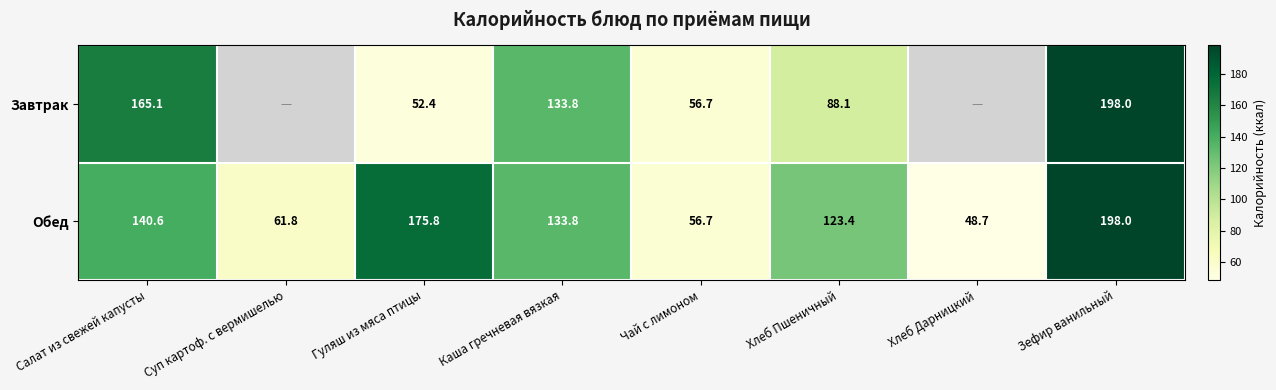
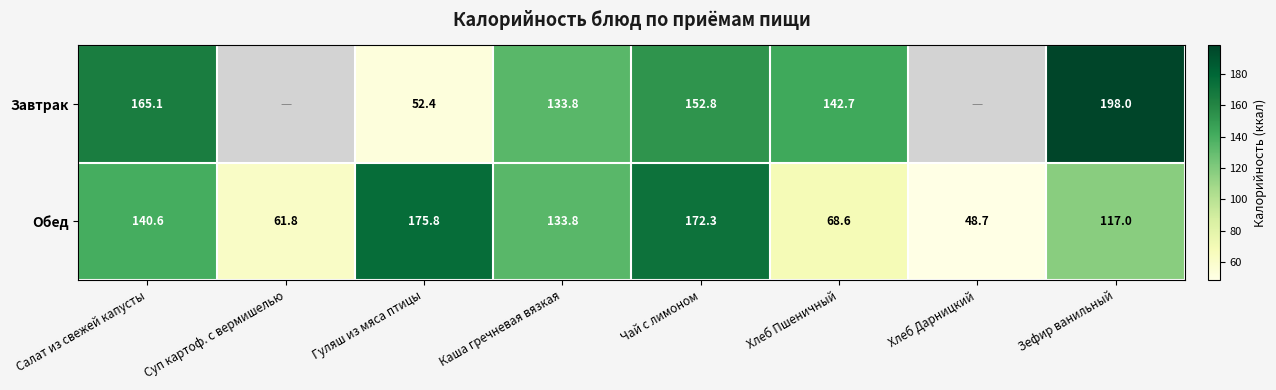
  {
    "Завтрак": {
      "Салат из свежей капусты": 165.1,
      "Гуляш из мяса птицы": 52.4,
      "Каша гречневая вязкая": 133.8,
-     "Чай с лимоном": 56.7,
-     "Хлеб Пшеничный": 88.1,
+     "Чай с лимоном": 152.8,
+     "Хлеб Пшеничный": 142.7,
      "Зефир ванильный": 198.0
    },
    "Обед": {
      "Салат из свежей капусты": 140.6,
      "Суп картоф. с вермишелью": 61.8,
      "Гуляш из мяса птицы": 175.8,
      "Каша гречневая вязкая": 133.8,
-     "Чай с лимоном": 56.7,
-     "Хлеб Пшеничный": 123.4,
+     "Чай с лимоном": 172.3,
+     "Хлеб Пшеничный": 68.6,
      "Хлеб Дарницкий": 48.7,
-     "Зефир ванильный": 198.0
+     "Зефир ванильный": 117.0
    }
  }
